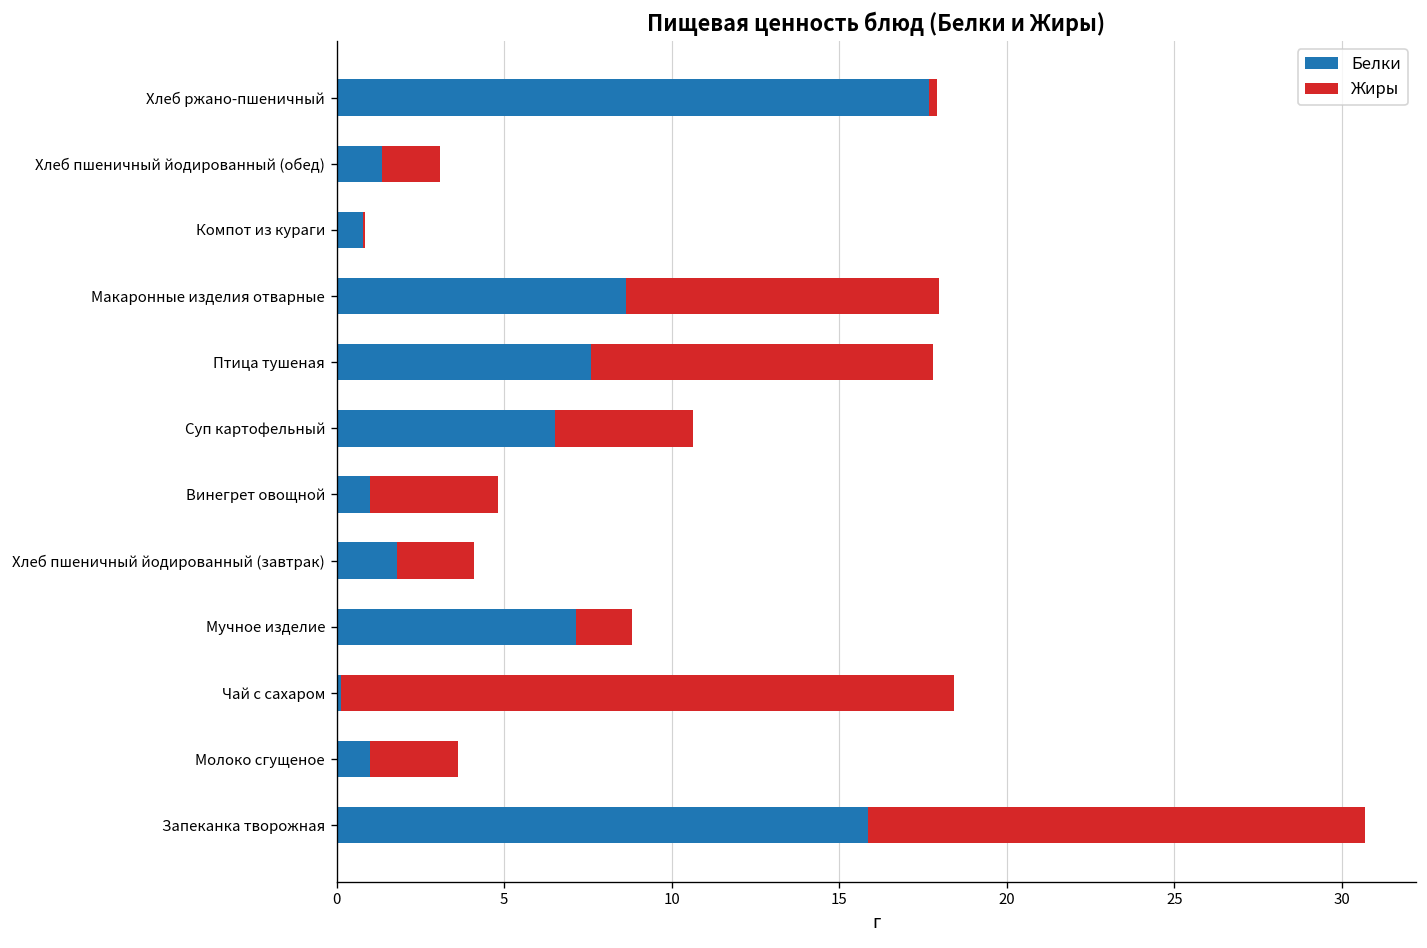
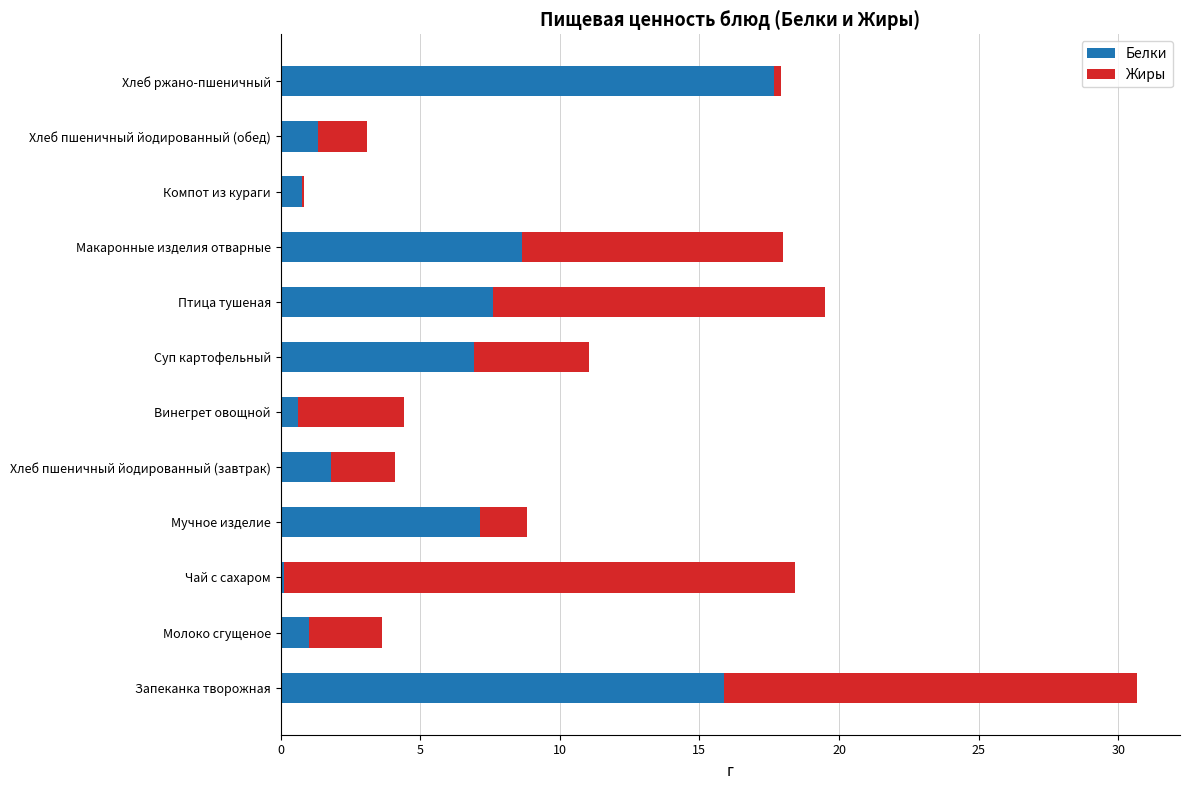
  {
    "Белки": {
      "Хлеб ржано-пшеничный": 17.7,
      "Хлеб пшеничный йодированный (обед)": 1.4,
      "Компот из кураги": 0.8,
      "Макаронные изделия отварные": 8.6,
      "Птица тушеная": 7.6,
-     "Суп картофельный": 6.5,
-     "Винегрет овощной": 1.0,
+     "Суп картофельный": 6.9,
+     "Винегрет овощной": 0.6,
      "Хлеб пшеничный йодированный (завтрак)": 1.8,
      "Мучное изделие": 7.2,
      "Чай с сахаром": 0.1,
      "Молоко сгущеное": 1.0,
      "Запеканка творожная": 15.9
    },
    "Жиры": {
      "Хлеб ржано-пшеничный": 0.2,
      "Хлеб пшеничный йодированный (обед)": 1.7,
      "Макаронные изделия отварные": 9.4,
-     "Птица тушеная": 10.2,
+     "Птица тушеная": 11.9,
      "Суп картофельный": 4.1,
      "Винегрет овощной": 3.8,
      "Хлеб пшеничный йодированный (завтрак)": 2.3,
      "Мучное изделие": 1.7,
      "Чай с сахаром": 18.3,
      "Молоко сгущеное": 2.6,
      "Запеканка творожная": 14.8
    }
  }
